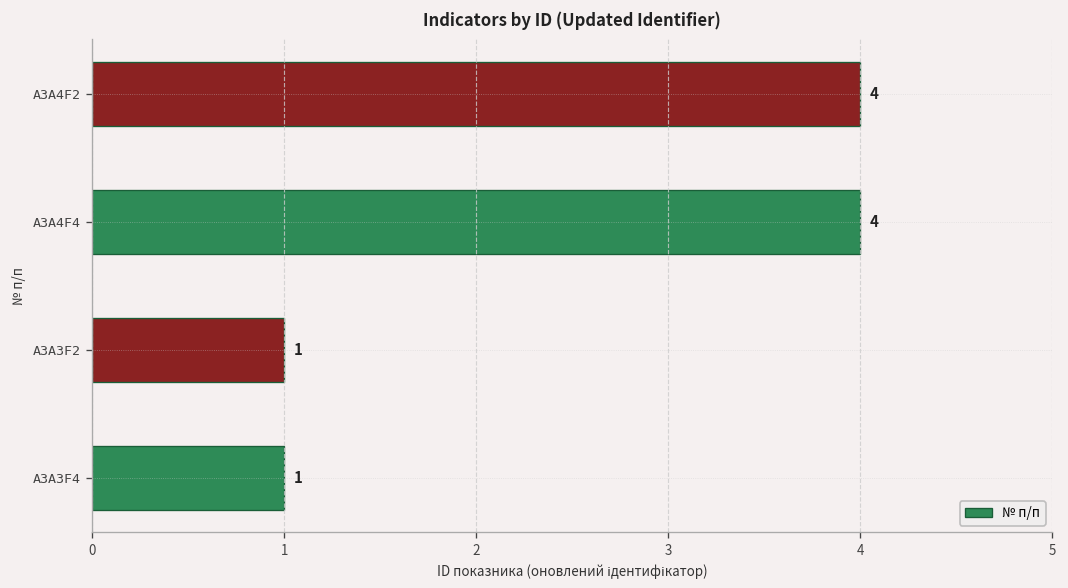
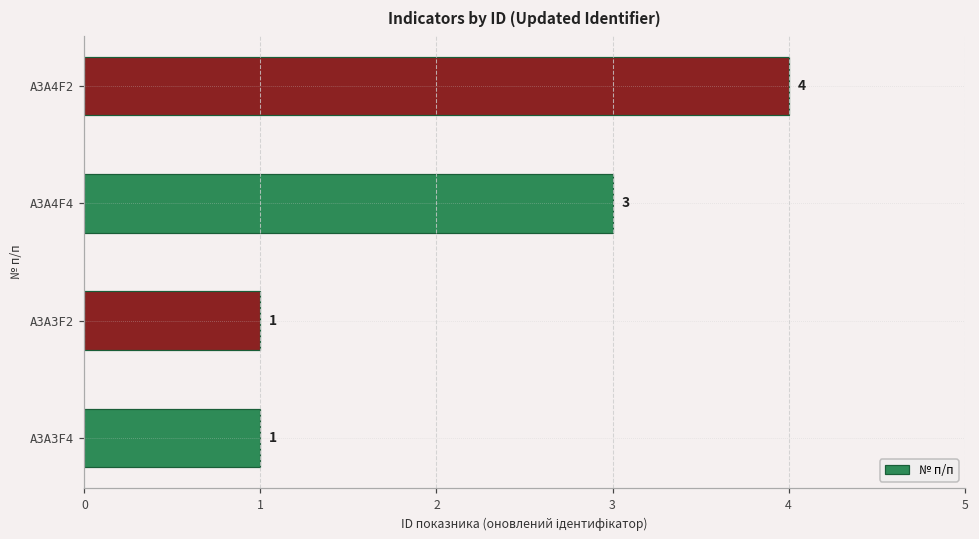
  {
    "A3A4F2": 4,
-   "A3A4F4": 4,
+   "A3A4F4": 3,
    "A3A3F2": 1,
    "A3A3F4": 1
  }
